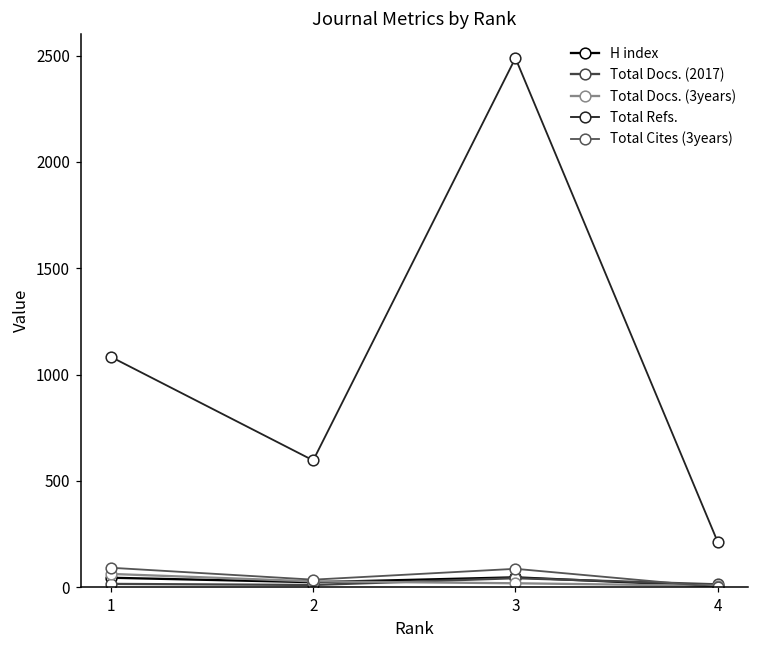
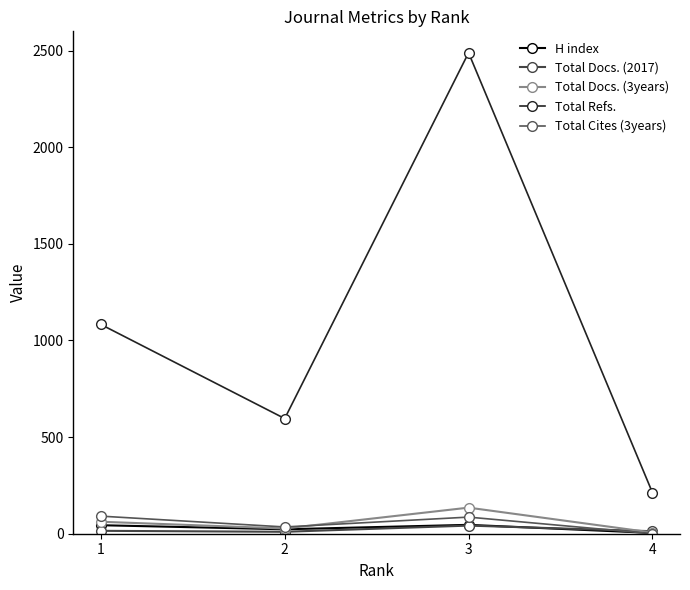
  {
    "Total Docs. (3years)": {
      "1": 60,
-     "3": 20
+     "3": 140
    }
  }
